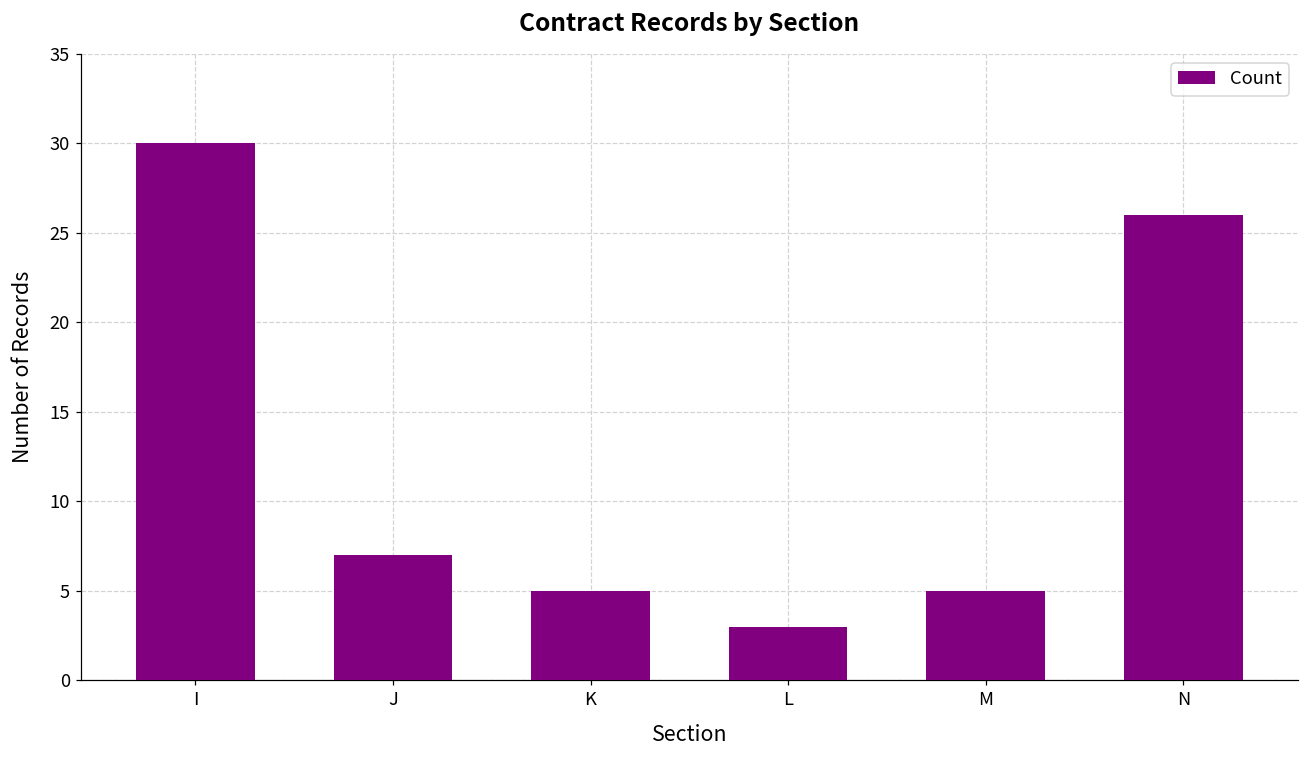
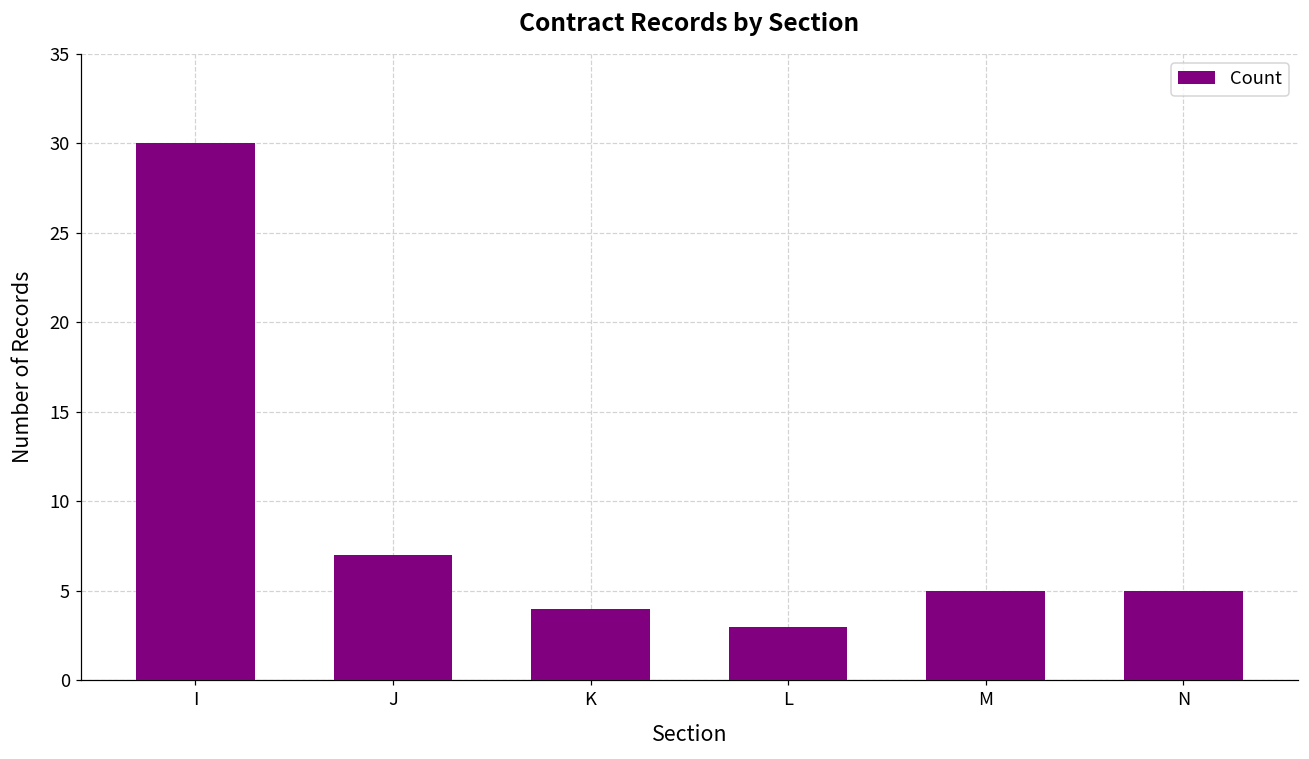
  {
    "I": 30,
    "J": 7,
-   "K": 5,
+   "K": 4,
    "L": 3,
    "M": 5,
-   "N": 26
+   "N": 5
  }
